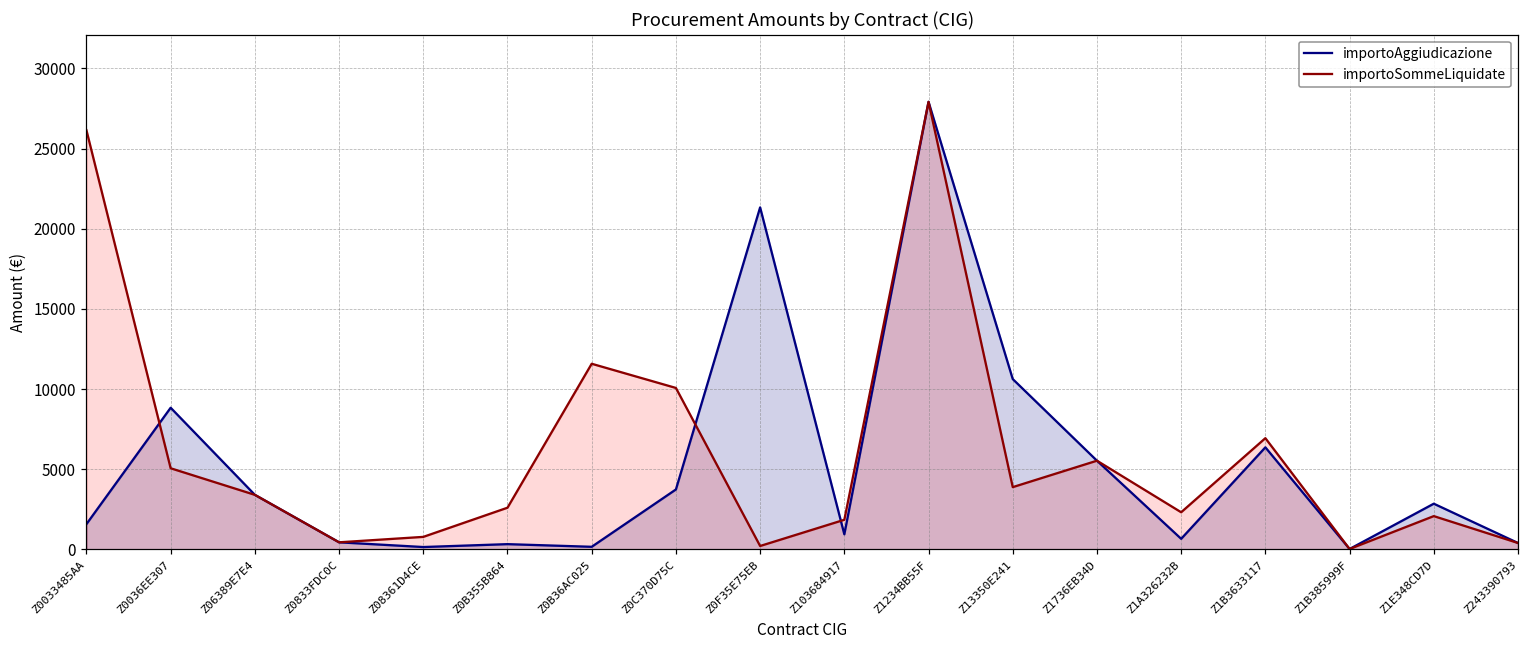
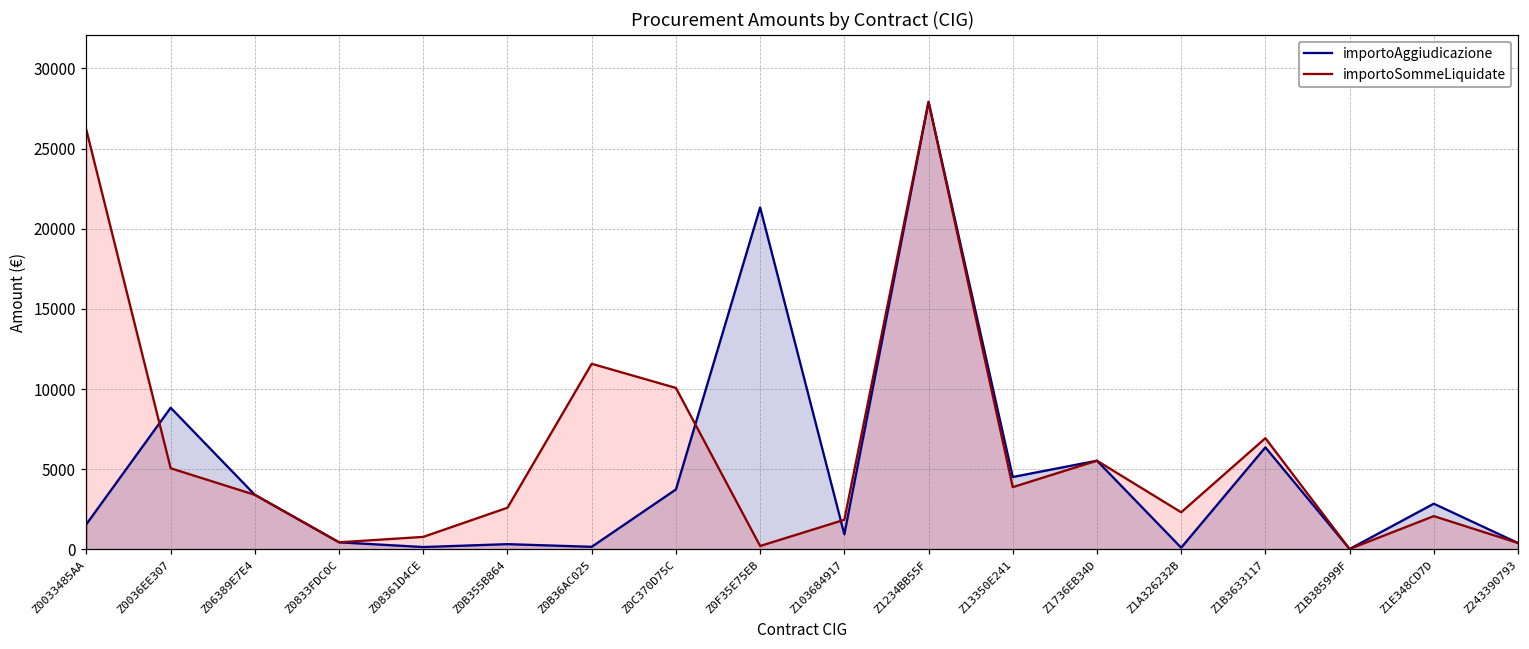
  {
    "importoAggiudicazione": {
      "Z0033485AA": 1600,
      "Z0036EE307": 8800,
      "Z08361D4CE": 100,
      "Z0B355B864": 300,
      "Z0B36AC025": 200,
      "Z0C370D75C": 3700,
      "Z0F35E75EB": 21300,
      "Z103684917": 900,
-     "Z13350E241": 10600,
-     "Z1A326232B": 700,
+     "Z13350E241": 4500,
+     "Z1A326232B": 100,
      "Z1B3633117": 6400,
      "Z1E348CD7D": 2900
    },
    "importoSommeLiquidate": {
      "Z0033485AA": 26100,
      "Z0036EE307": 5100,
      "Z08361D4CE": 800,
      "Z0B355B864": 2600,
      "Z0B36AC025": 11600,
      "Z0C370D75C": 10100,
      "Z0F35E75EB": 200,
      "Z103684917": 1800,
      "Z13350E241": 3900,
      "Z1A326232B": 2300,
      "Z1B3633117": 6900,
      "Z1E348CD7D": 2100
    }
  }
